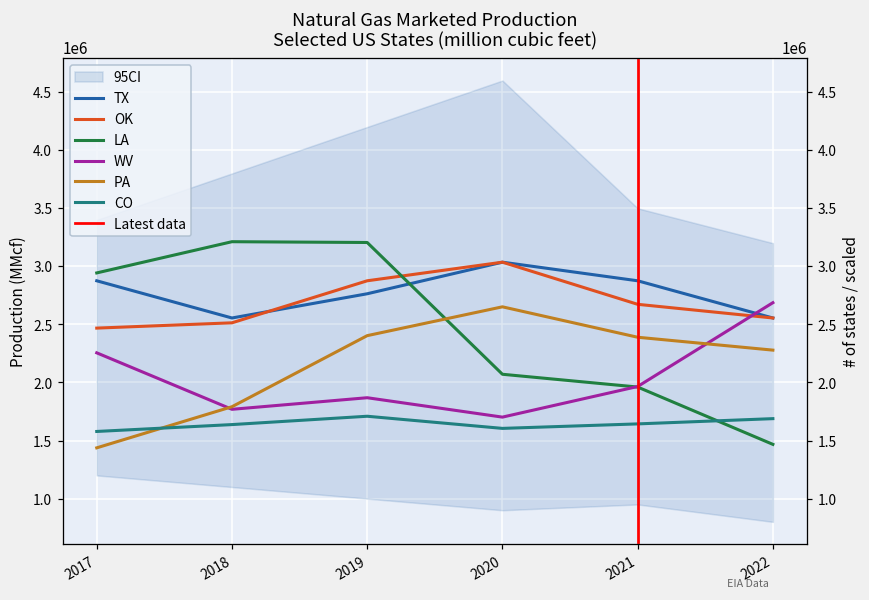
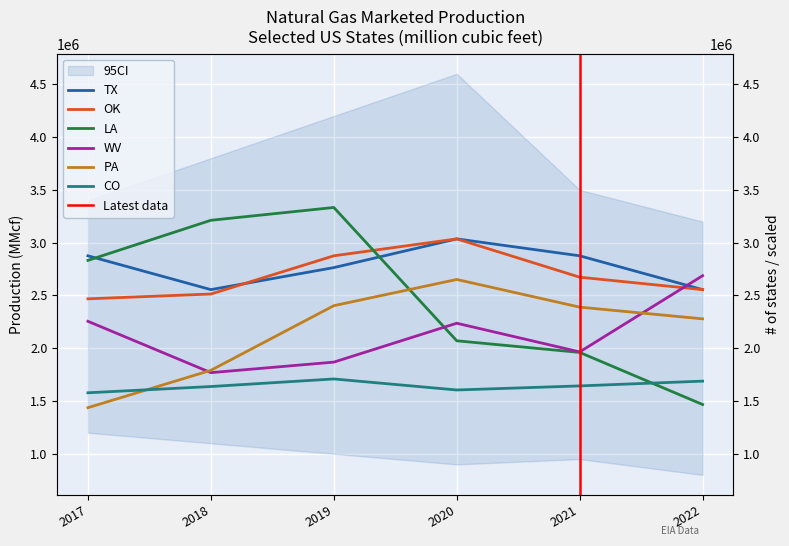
  {
    "LA": {
-     "2017": 2940000,
+     "2017": 2830000,
      "2018": 3210000,
-     "2019": 3210000,
+     "2019": 3330000,
      "2020": 2070000,
      "2022": 1470000
    },
    "WV": {
      "2017": 2260000,
      "2019": 1870000,
-     "2020": 1700000,
+     "2020": 2240000,
      "2022": 2690000
    }
  }
